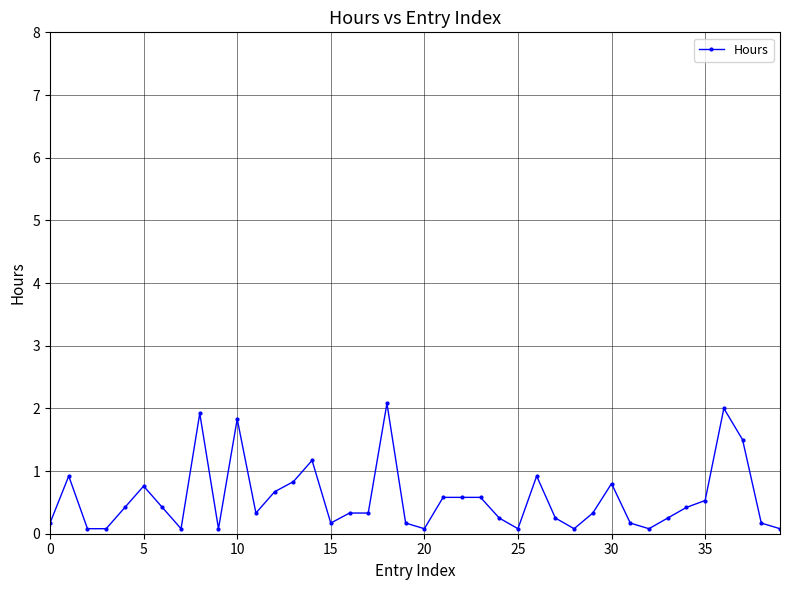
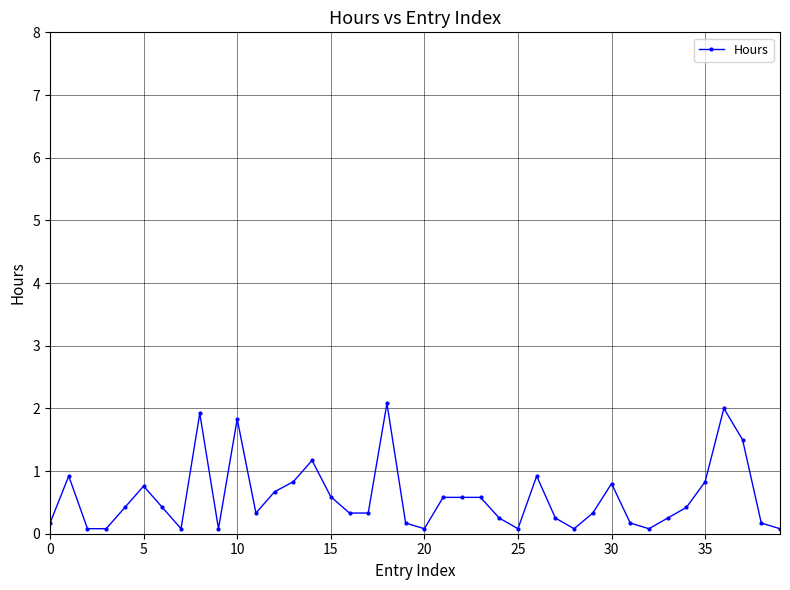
  {
    "0": 0.2,
    "5": 0.8,
    "10": 1.8,
-   "15": 0.2,
+   "15": 0.6,
    "20": 0.1,
    "25": 0.1,
    "30": 0.8,
-   "35": 0.5
+   "35": 0.8
  }
